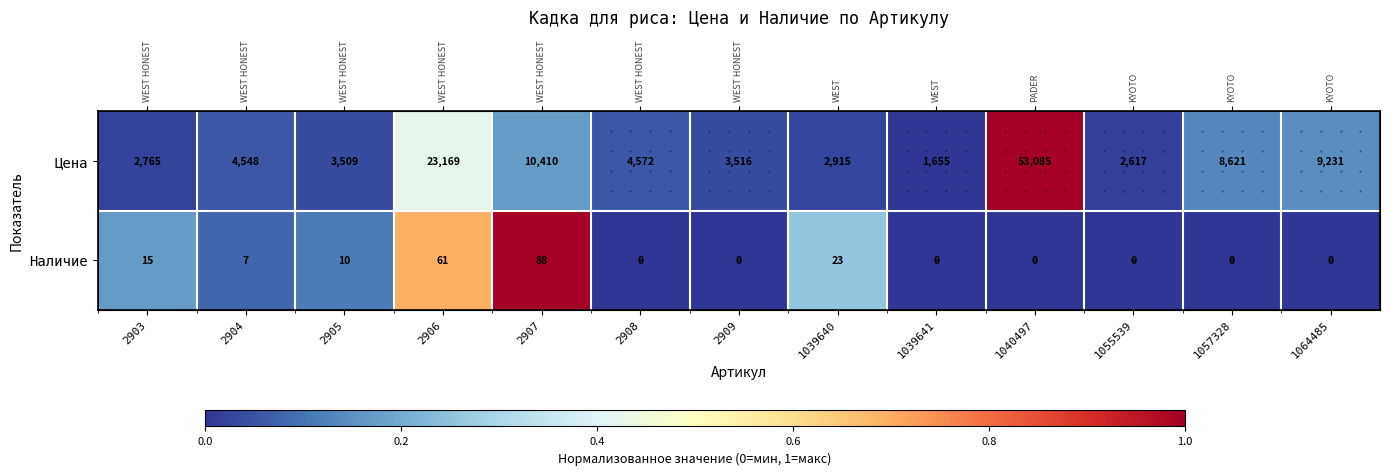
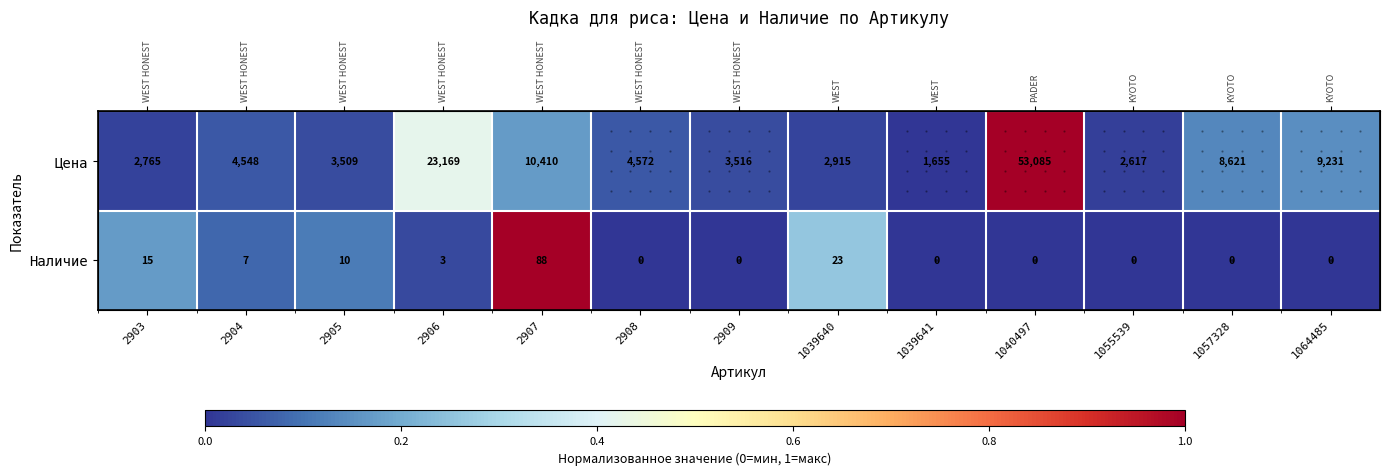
  {
    "Цена": {
      "2903": "2,765",
      "2904": "4,548",
      "2905": "3,509",
      "2906": "23,169",
      "2907": "10,410",
      "2908": "4,572",
      "2909": "3,516",
      "1039640": "2,915",
      "1039641": "1,655",
      "1040497": "53,085",
      "1055539": "2,617",
      "1057328": "8,621",
      "1064485": "9,231"
    },
    "Наличие": {
      "2903": "15",
      "2904": "7",
      "2905": "10",
-     "2906": "61",
+     "2906": "3",
      "2907": "88",
      "1039640": "23"
    }
  }
